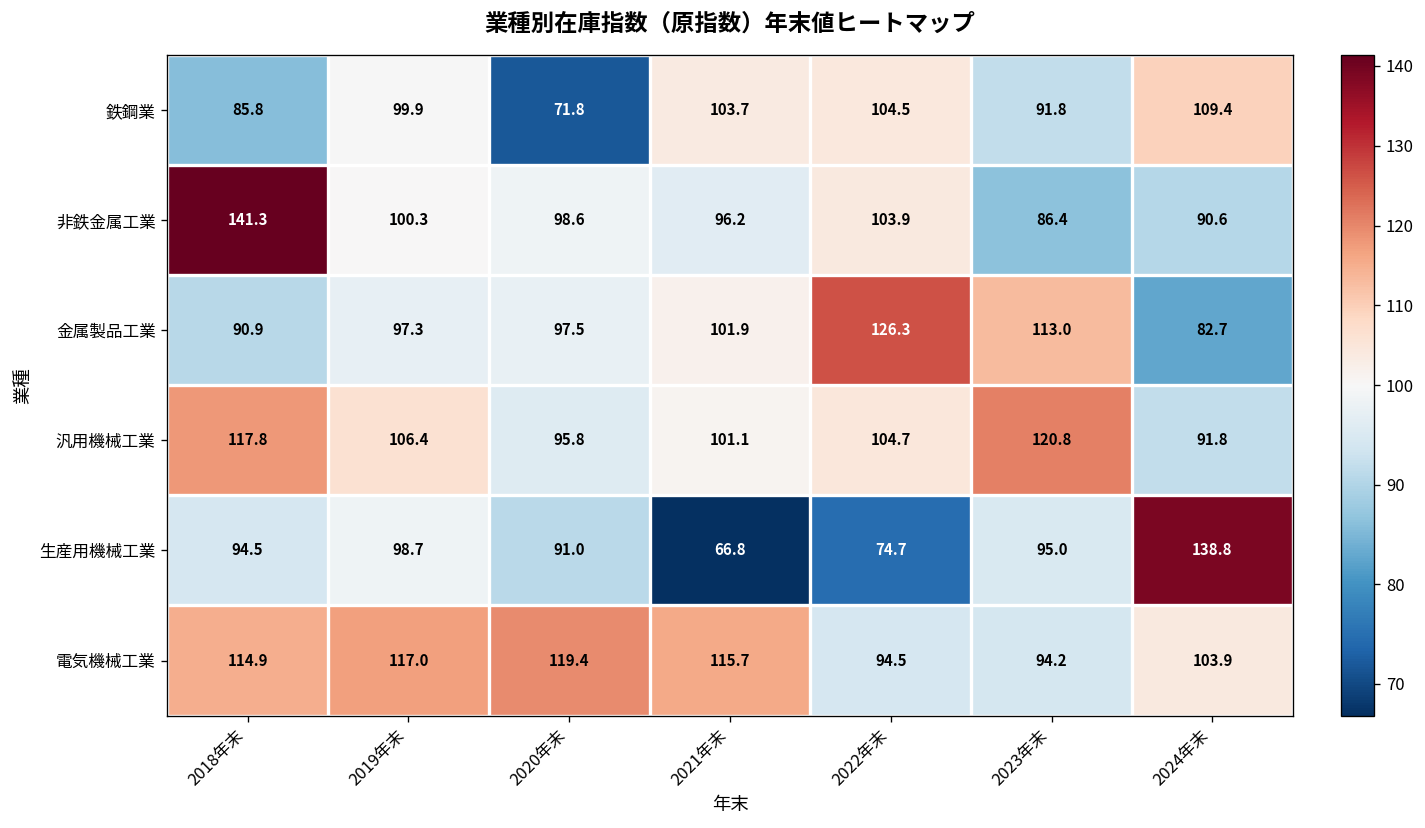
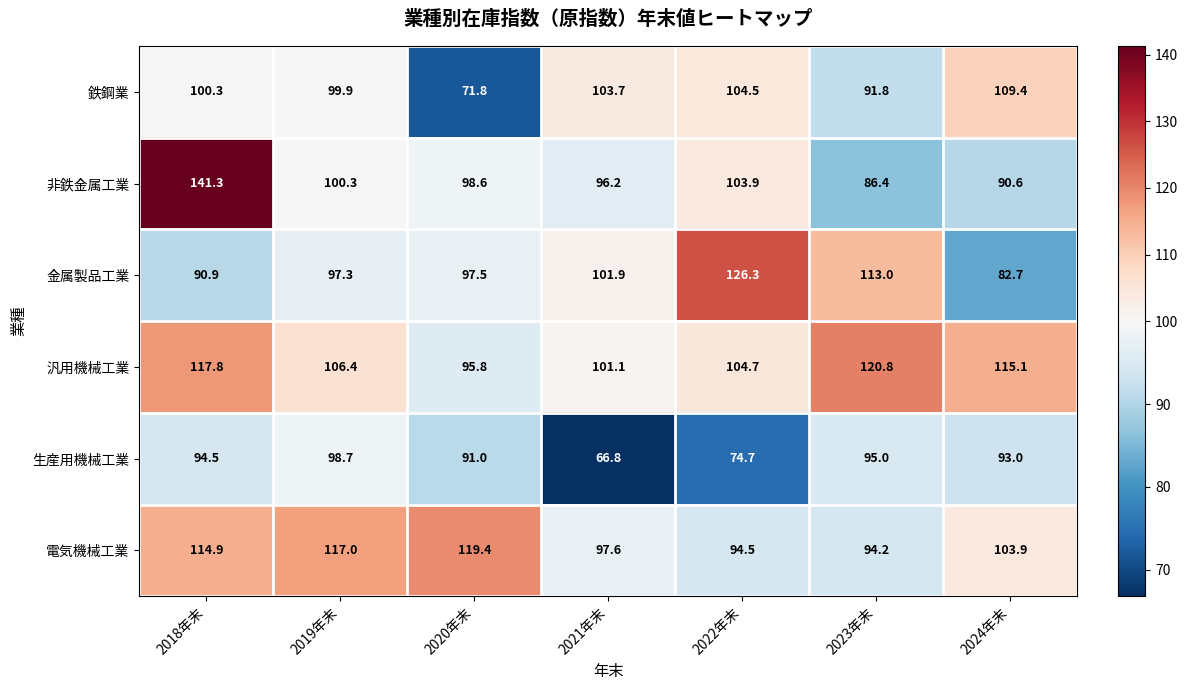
  {
    "鉄鋼業": {
-     "2018年末": 85.8,
+     "2018年末": 100.3,
      "2019年末": 99.9,
      "2020年末": 71.8,
      "2021年末": 103.7,
      "2022年末": 104.5,
      "2023年末": 91.8,
      "2024年末": 109.4
    },
    "非鉄金属工業": {
      "2018年末": 141.3,
      "2019年末": 100.3,
      "2020年末": 98.6,
      "2021年末": 96.2,
      "2022年末": 103.9,
      "2023年末": 86.4,
      "2024年末": 90.6
    },
    "金属製品工業": {
      "2018年末": 90.9,
      "2019年末": 97.3,
      "2020年末": 97.5,
      "2021年末": 101.9,
      "2022年末": 126.3,
      "2023年末": 113.0,
      "2024年末": 82.7
    },
    "汎用機械工業": {
      "2018年末": 117.8,
      "2019年末": 106.4,
      "2020年末": 95.8,
      "2021年末": 101.1,
      "2022年末": 104.7,
      "2023年末": 120.8,
-     "2024年末": 91.8
+     "2024年末": 115.1
    },
    "生産用機械工業": {
      "2018年末": 94.5,
      "2019年末": 98.7,
      "2020年末": 91.0,
      "2021年末": 66.8,
      "2022年末": 74.7,
      "2023年末": 95.0,
-     "2024年末": 138.8
+     "2024年末": 93.0
    },
    "電気機械工業": {
      "2018年末": 114.9,
      "2019年末": 117.0,
      "2020年末": 119.4,
-     "2021年末": 115.7,
+     "2021年末": 97.6,
      "2022年末": 94.5,
      "2023年末": 94.2,
      "2024年末": 103.9
    }
  }
